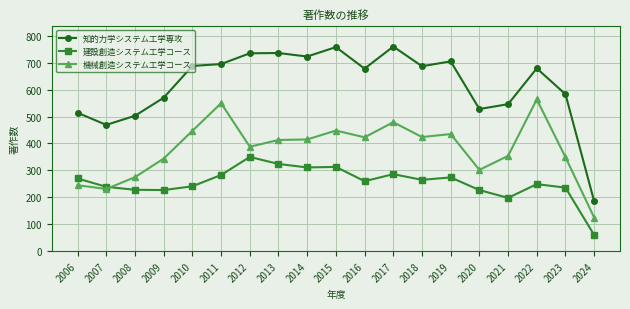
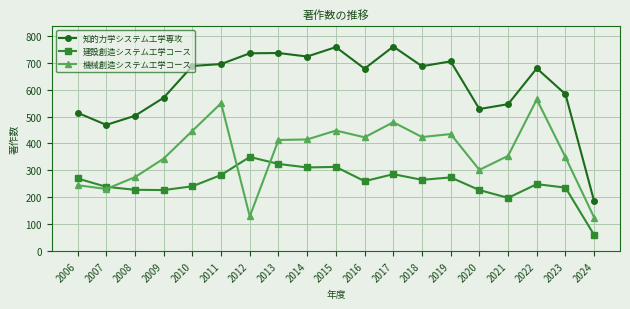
  {
    "機械創造システム工学コース": {
      "2006": 250,
      "2008": 280,
      "2009": 340,
      "2010": 450,
      "2011": 550,
-     "2012": 390,
+     "2012": 130,
      "2013": 410,
      "2014": 420,
      "2015": 450,
      "2016": 420,
      "2017": 480,
      "2018": 420,
      "2019": 440,
      "2020": 300,
      "2021": 350,
      "2022": 560,
      "2023": 350,
      "2024": 130
    }
  }
